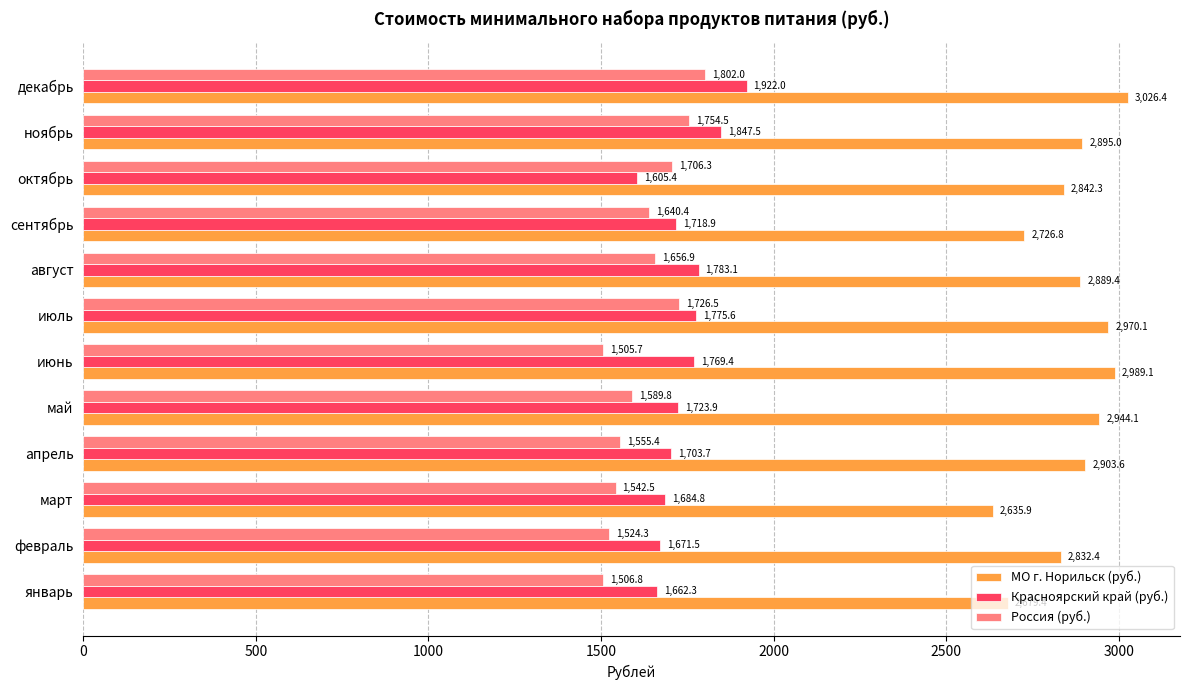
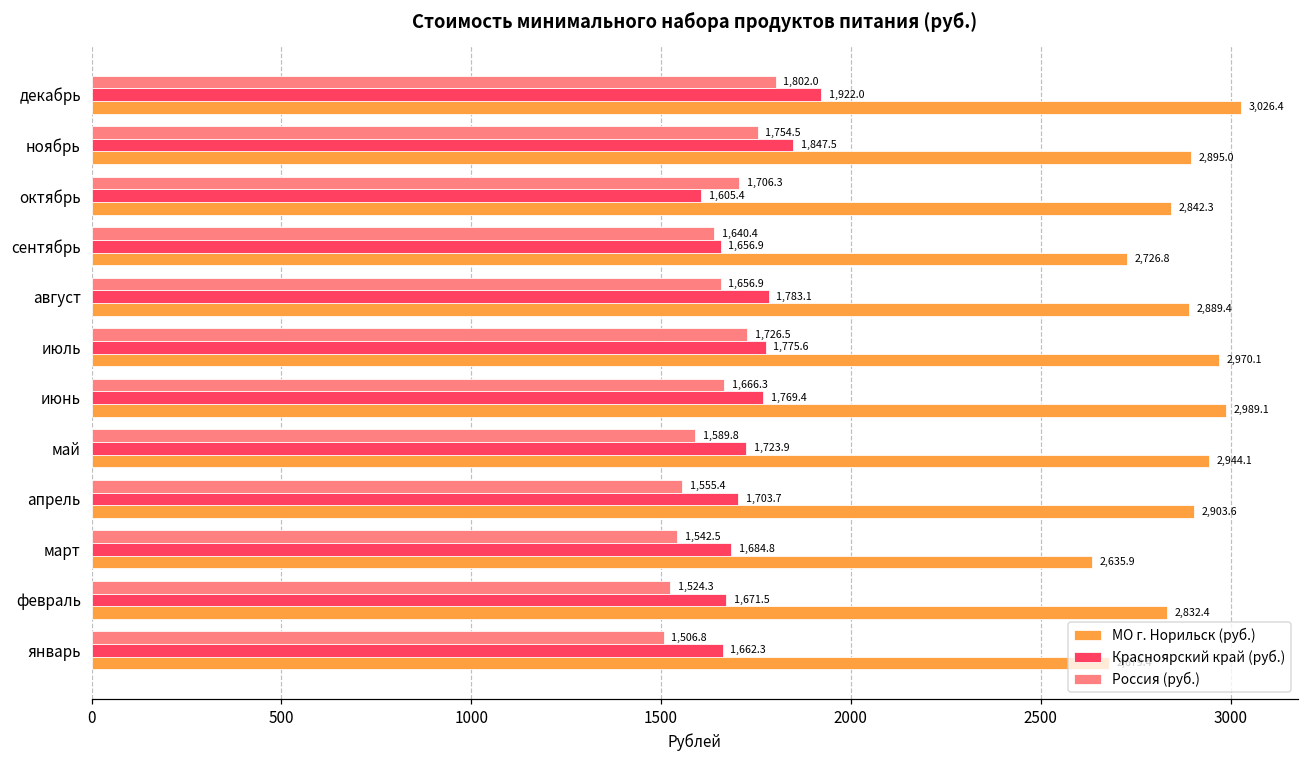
  {
    "МО г. Норильск (руб.)": {
      "декабрь": "3,026.4",
      "ноябрь": "2,895.0",
      "октябрь": "2,842.3",
      "сентябрь": "2,726.8",
      "август": "2,889.4",
      "июль": "2,970.1",
      "июнь": "2,989.1",
      "май": "2,944.1",
      "апрель": "2,903.6",
      "март": "2,635.9",
      "февраль": "2,832.4"
    },
    "Красноярский край (руб.)": {
      "декабрь": "1,922.0",
      "ноябрь": "1,847.5",
      "октябрь": "1,605.4",
-     "сентябрь": "1,718.9",
+     "сентябрь": "1,656.9",
      "август": "1,783.1",
      "июль": "1,775.6",
      "июнь": "1,769.4",
      "май": "1,723.9",
      "апрель": "1,703.7",
      "март": "1,684.8",
      "февраль": "1,671.5",
      "январь": "1,662.3"
    },
    "Россия (руб.)": {
      "декабрь": "1,802.0",
      "ноябрь": "1,754.5",
      "октябрь": "1,706.3",
      "сентябрь": "1,640.4",
      "август": "1,656.9",
      "июль": "1,726.5",
-     "июнь": "1,505.7",
+     "июнь": "1,666.3",
      "май": "1,589.8",
      "апрель": "1,555.4",
      "март": "1,542.5",
      "февраль": "1,524.3",
      "январь": "1,506.8"
    }
  }
